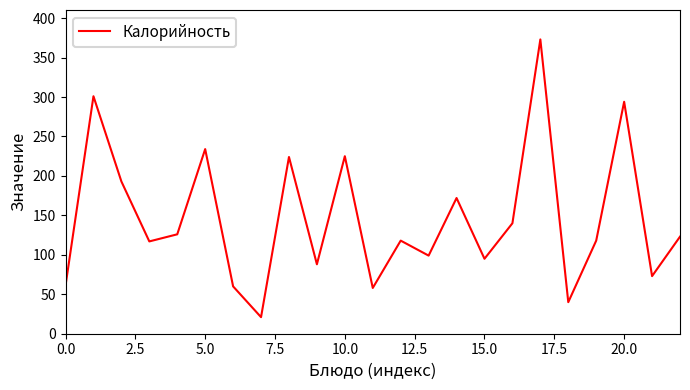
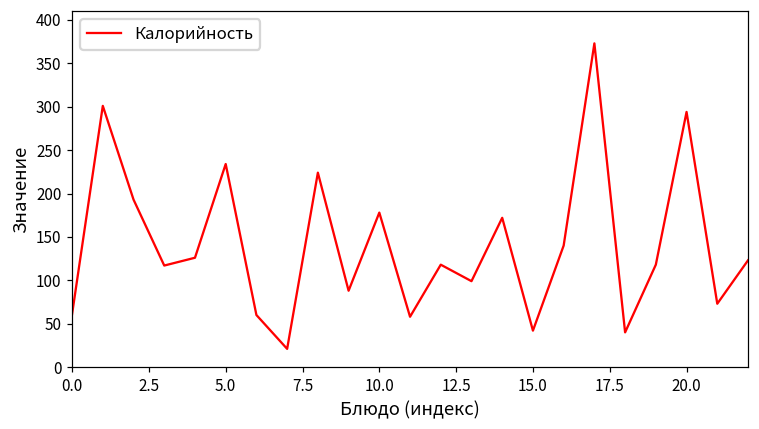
  {
    "0.0": 60,
    "5.0": 230,
-   "10.0": 230,
-   "15.0": 100,
+   "10.0": 180,
+   "15.0": 40,
    "20.0": 290
  }
